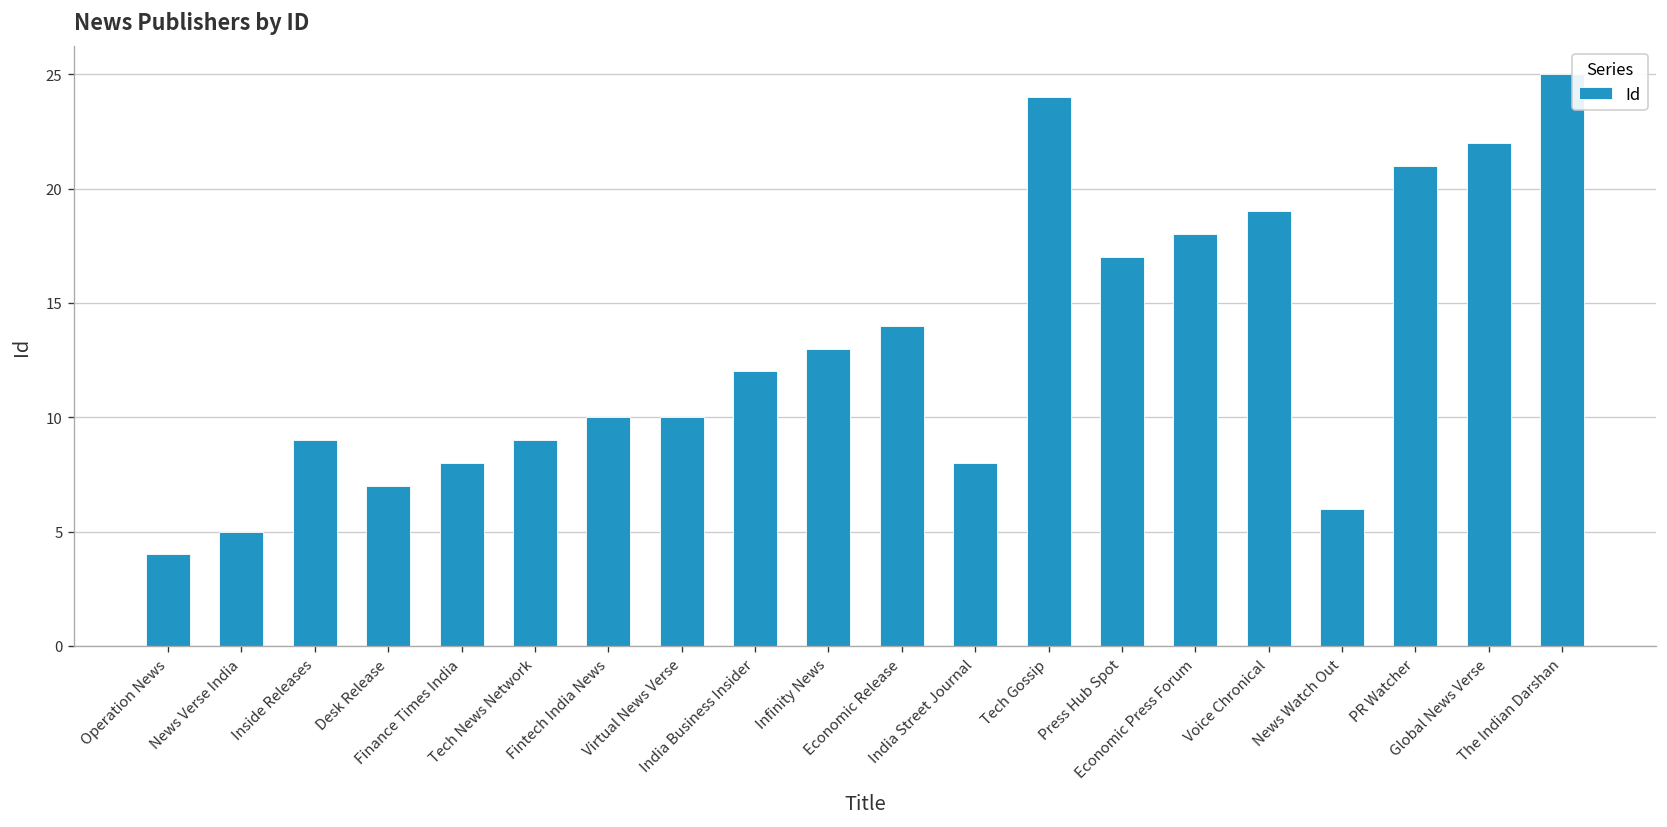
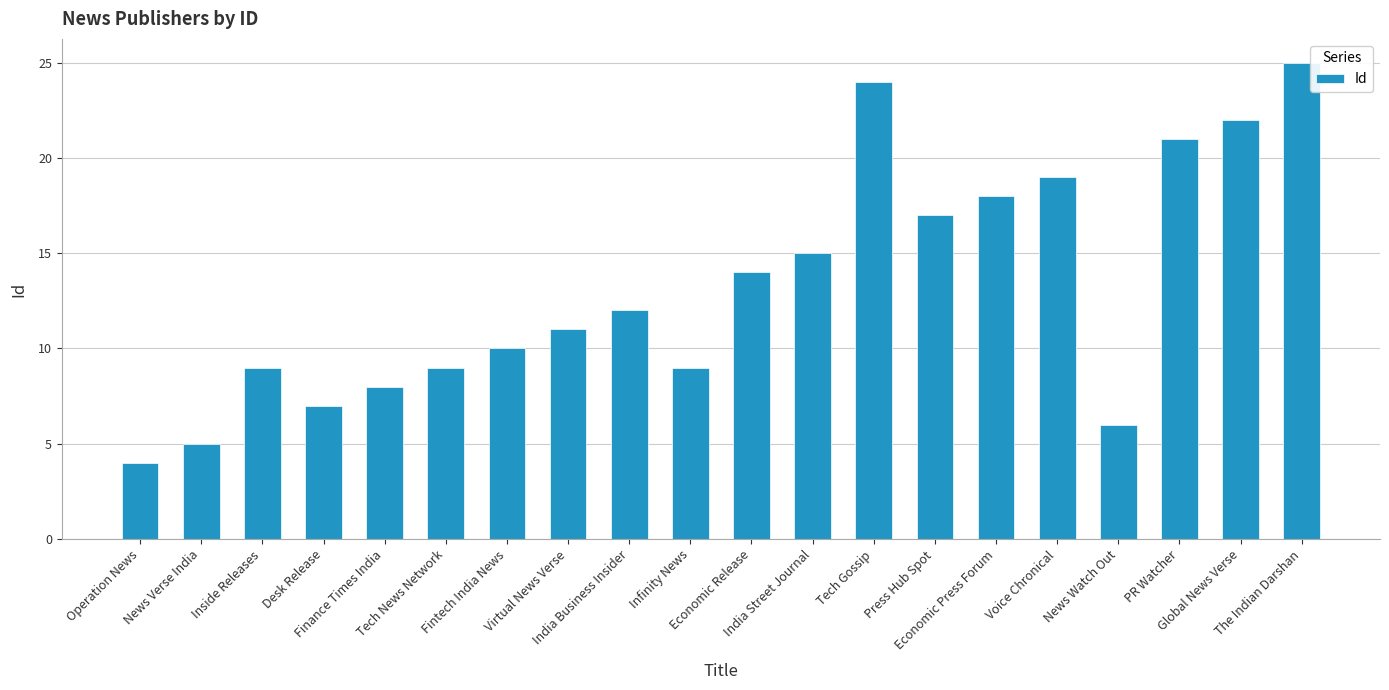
  {
    "Operation News": 4,
    "News Verse India": 5,
    "Inside Releases": 9,
    "Desk Release": 7,
    "Finance Times India": 8,
    "Tech News Network": 9,
    "Fintech India News": 10,
-   "Virtual News Verse": 10,
+   "Virtual News Verse": 11,
    "India Business Insider": 12,
-   "Infinity News": 13,
+   "Infinity News": 9,
    "Economic Release": 14,
-   "India Street Journal": 8,
+   "India Street Journal": 15,
    "Tech Gossip": 24,
    "Press Hub Spot": 17,
    "Economic Press Forum": 18,
    "Voice Chronical": 19,
    "News Watch Out": 6,
    "PR Watcher": 21,
    "Global News Verse": 22,
    "The Indian Darshan": 25
  }
